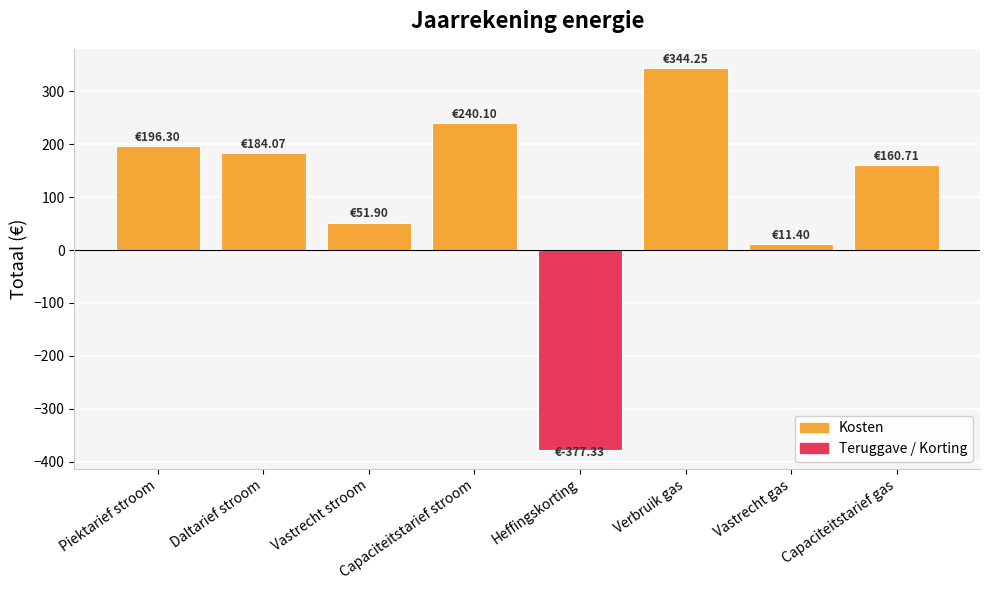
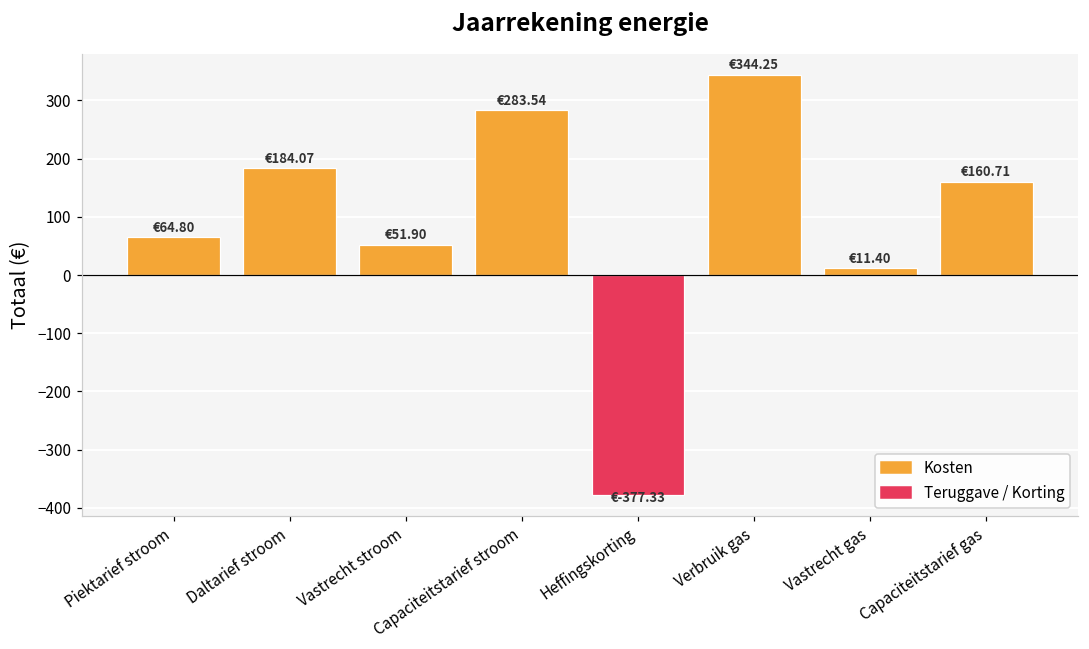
  {
-   "Piektarief stroom": "€196.30",
+   "Piektarief stroom": "€64.80",
    "Daltarief stroom": "€184.07",
    "Vastrecht stroom": "€51.90",
-   "Capaciteitstarief stroom": "€240.10",
+   "Capaciteitstarief stroom": "€283.54",
    "Heffingskorting": "€-377.33",
    "Verbruik gas": "€344.25",
    "Vastrecht gas": "€11.40",
    "Capaciteitstarief gas": "€160.71"
  }
